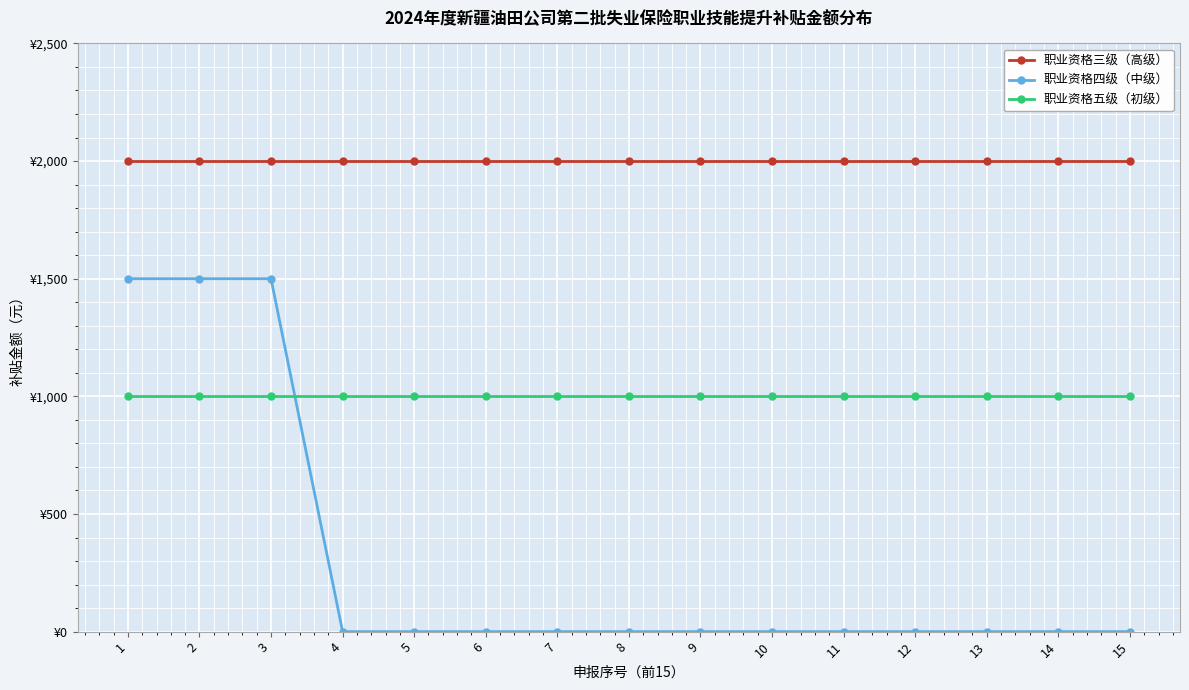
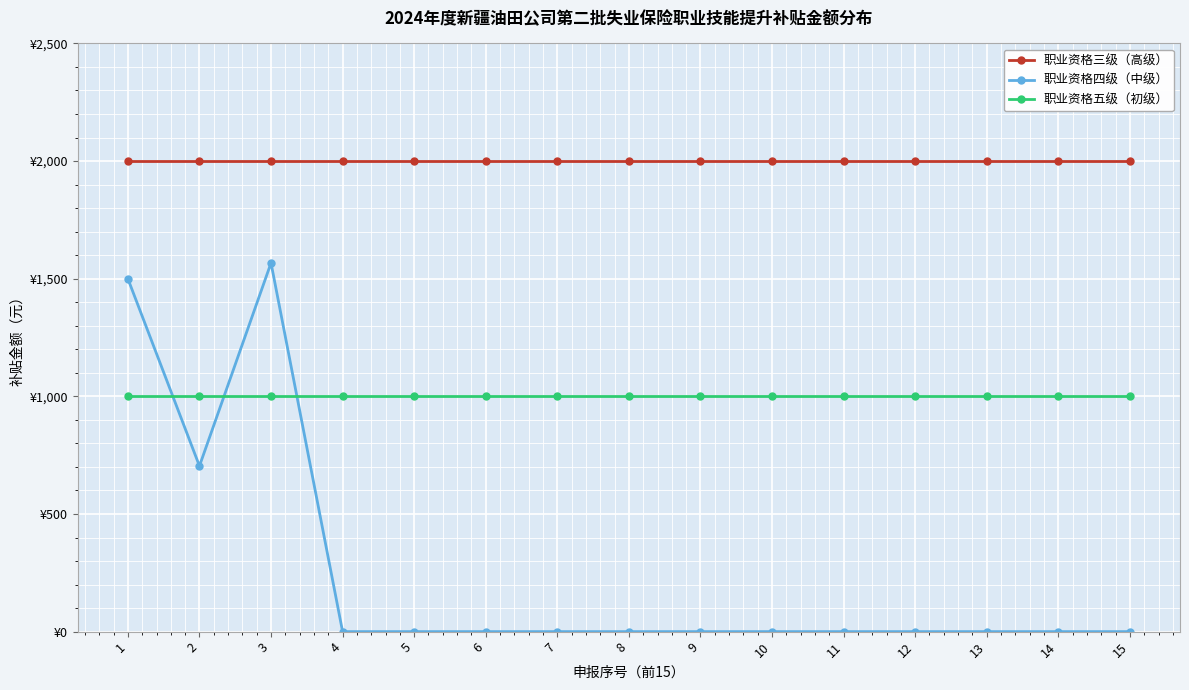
  {
    "职业资格三级（高级）": {
      "1": "¥2,000",
      "2": "¥2,000",
      "3": "¥2,000",
      "4": "¥2,000",
      "5": "¥2,000",
      "6": "¥2,000",
      "7": "¥2,000",
      "8": "¥2,000",
      "9": "¥2,000",
      "10": "¥2,000",
      "11": "¥2,000",
      "12": "¥2,000",
      "13": "¥2,000",
      "14": "¥2,000",
      "15": "¥2,000"
    },
    "职业资格四级（中级）": {
      "1": "¥1,500",
-     "2": "¥1,500",
-     "3": "¥1,500",
+     "2": "¥700",
+     "3": "¥1,570",
      "4": "¥0",
      "5": "¥0",
      "6": "¥0",
      "7": "¥0",
      "8": "¥0",
      "9": "¥0",
      "10": "¥0",
      "11": "¥0",
      "12": "¥0",
      "13": "¥0",
      "14": "¥0",
      "15": "¥0"
    },
    "职业资格五级（初级）": {
      "1": "¥1,000",
      "2": "¥1,000",
      "3": "¥1,000",
      "4": "¥1,000",
      "5": "¥1,000",
      "6": "¥1,000",
      "7": "¥1,000",
      "8": "¥1,000",
      "9": "¥1,000",
      "10": "¥1,000",
      "11": "¥1,000",
      "12": "¥1,000",
      "13": "¥1,000",
      "14": "¥1,000",
      "15": "¥1,000"
    }
  }
